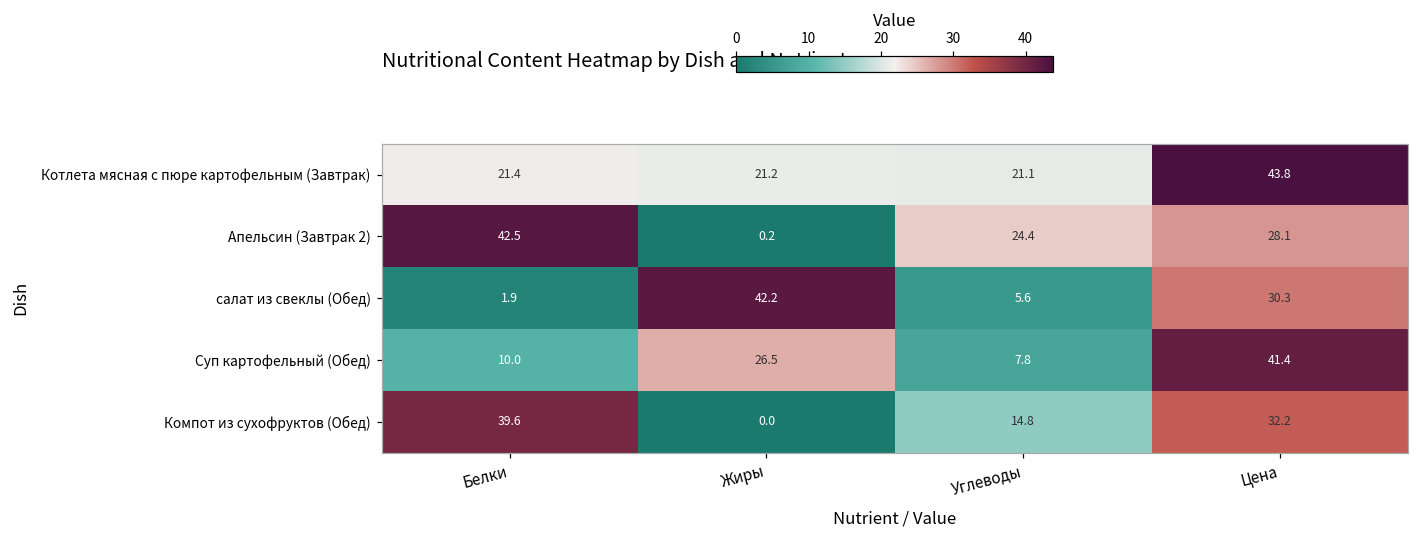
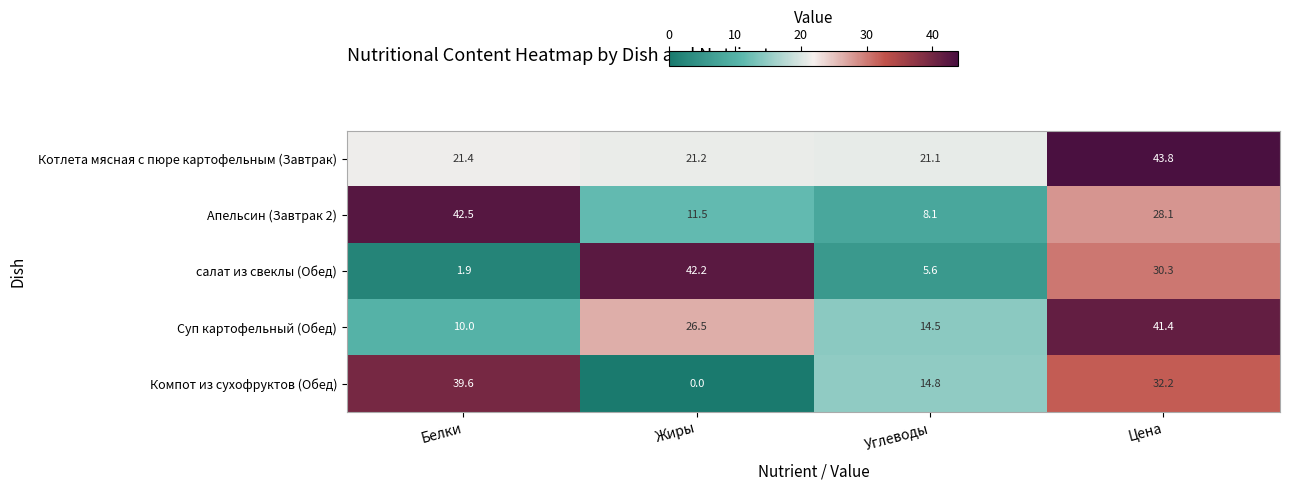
  {
    "Котлета мясная с пюре картофельным (Завтрак)": {
      "Белки": 21.4,
      "Жиры": 21.2,
      "Углеводы": 21.1,
      "Цена": 43.8
    },
    "Апельсин (Завтрак 2)": {
      "Белки": 42.5,
-     "Жиры": 0.2,
-     "Углеводы": 24.4,
+     "Жиры": 11.5,
+     "Углеводы": 8.1,
      "Цена": 28.1
    },
    "салат из свеклы (Обед)": {
      "Белки": 1.9,
      "Жиры": 42.2,
      "Углеводы": 5.6,
      "Цена": 30.3
    },
    "Суп картофельный (Обед)": {
      "Белки": 10.0,
      "Жиры": 26.5,
-     "Углеводы": 7.8,
+     "Углеводы": 14.5,
      "Цена": 41.4
    },
    "Компот из сухофруктов (Обед)": {
      "Белки": 39.6,
      "Жиры": 0.0,
      "Углеводы": 14.8,
      "Цена": 32.2
    }
  }
